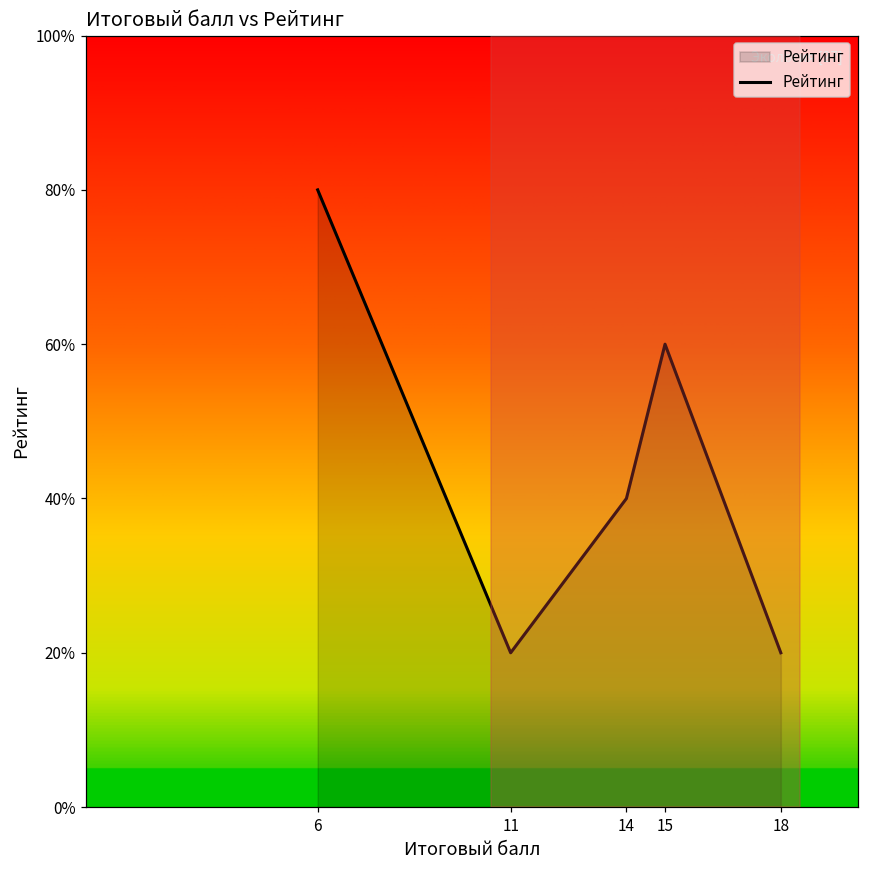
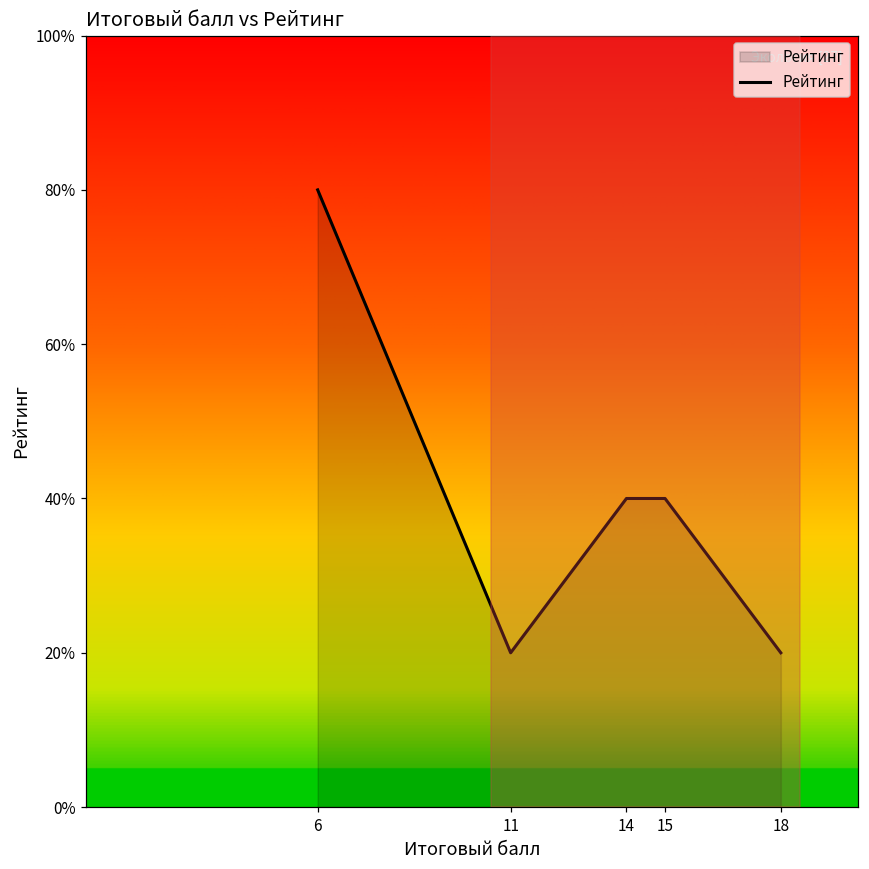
  {
    "6": "80%",
    "11": "20%",
    "14": "40%",
-   "15": "60%",
+   "15": "40%",
    "18": "20%"
  }
